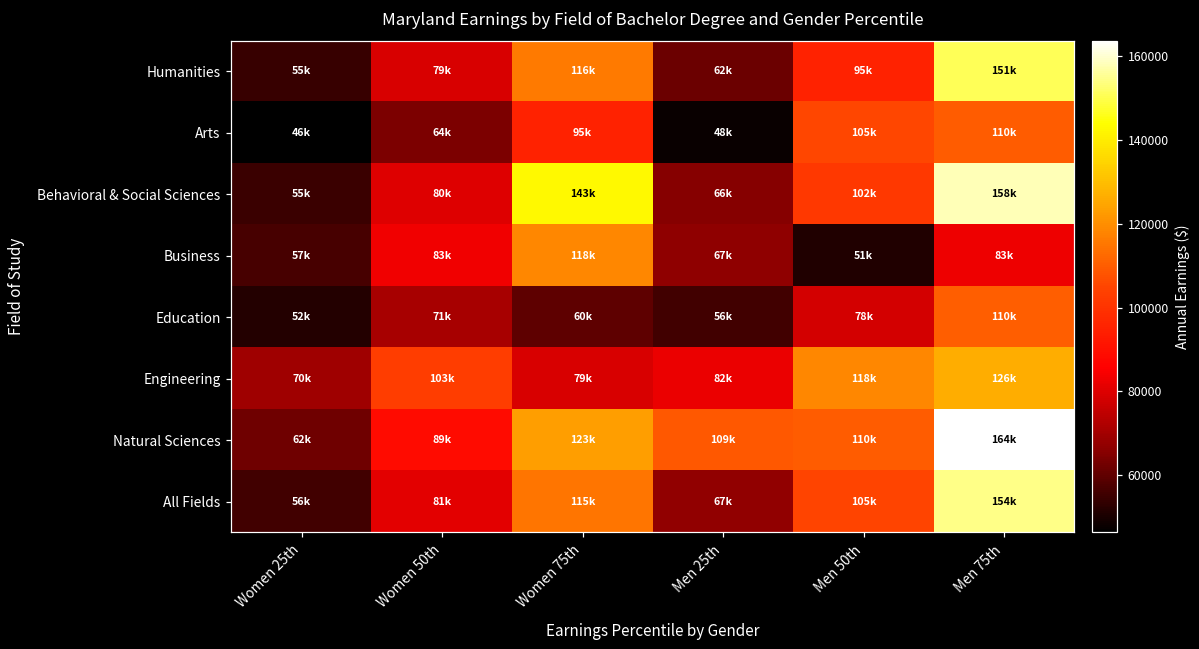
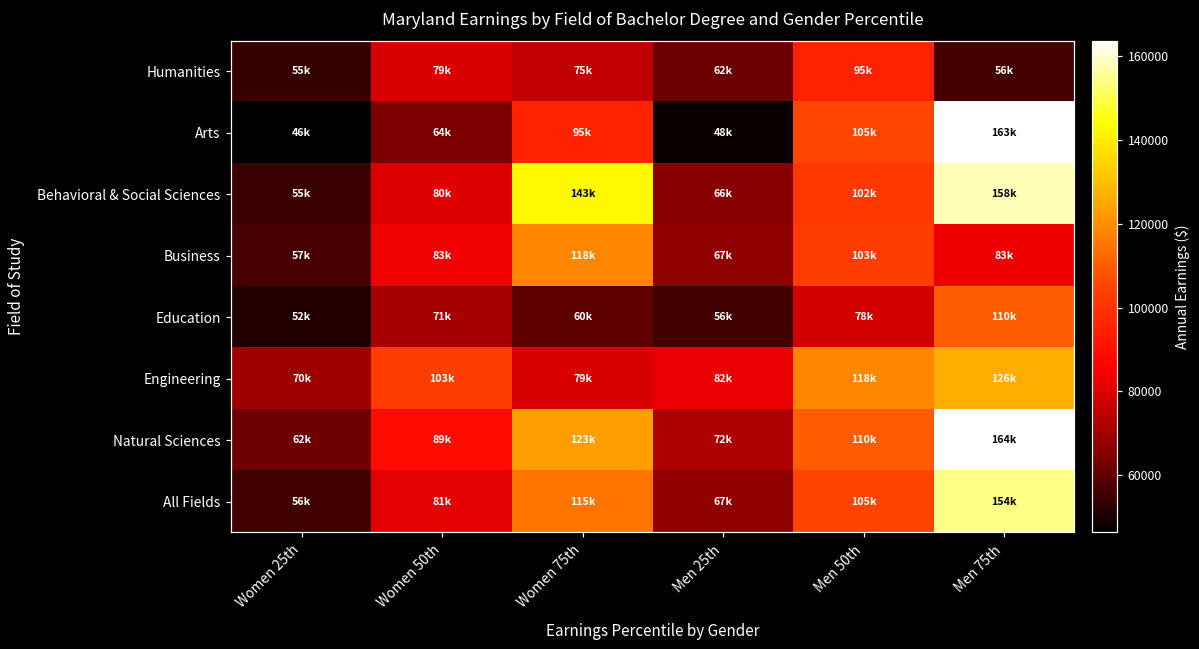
  {
    "Humanities": {
      "Women 25th": "55k",
      "Women 50th": "79k",
-     "Women 75th": "116k",
+     "Women 75th": "75k",
      "Men 25th": "62k",
      "Men 50th": "95k",
-     "Men 75th": "151k"
+     "Men 75th": "56k"
    },
    "Arts": {
      "Women 25th": "46k",
      "Women 50th": "64k",
      "Women 75th": "95k",
      "Men 25th": "48k",
      "Men 50th": "105k",
-     "Men 75th": "110k"
+     "Men 75th": "163k"
    },
    "Behavioral & Social Sciences": {
      "Women 25th": "55k",
      "Women 50th": "80k",
      "Women 75th": "143k",
      "Men 25th": "66k",
      "Men 50th": "102k",
      "Men 75th": "158k"
    },
    "Business": {
      "Women 25th": "57k",
      "Women 50th": "83k",
      "Women 75th": "118k",
      "Men 25th": "67k",
-     "Men 50th": "51k",
+     "Men 50th": "103k",
      "Men 75th": "83k"
    },
    "Education": {
      "Women 25th": "52k",
      "Women 50th": "71k",
      "Women 75th": "60k",
      "Men 25th": "56k",
      "Men 50th": "78k",
      "Men 75th": "110k"
    },
    "Engineering": {
      "Women 25th": "70k",
      "Women 50th": "103k",
      "Women 75th": "79k",
      "Men 25th": "82k",
      "Men 50th": "118k",
      "Men 75th": "126k"
    },
    "Natural Sciences": {
      "Women 25th": "62k",
      "Women 50th": "89k",
      "Women 75th": "123k",
-     "Men 25th": "109k",
+     "Men 25th": "72k",
      "Men 50th": "110k",
      "Men 75th": "164k"
    },
    "All Fields": {
      "Women 25th": "56k",
      "Women 50th": "81k",
      "Women 75th": "115k",
      "Men 25th": "67k",
      "Men 50th": "105k",
      "Men 75th": "154k"
    }
  }
